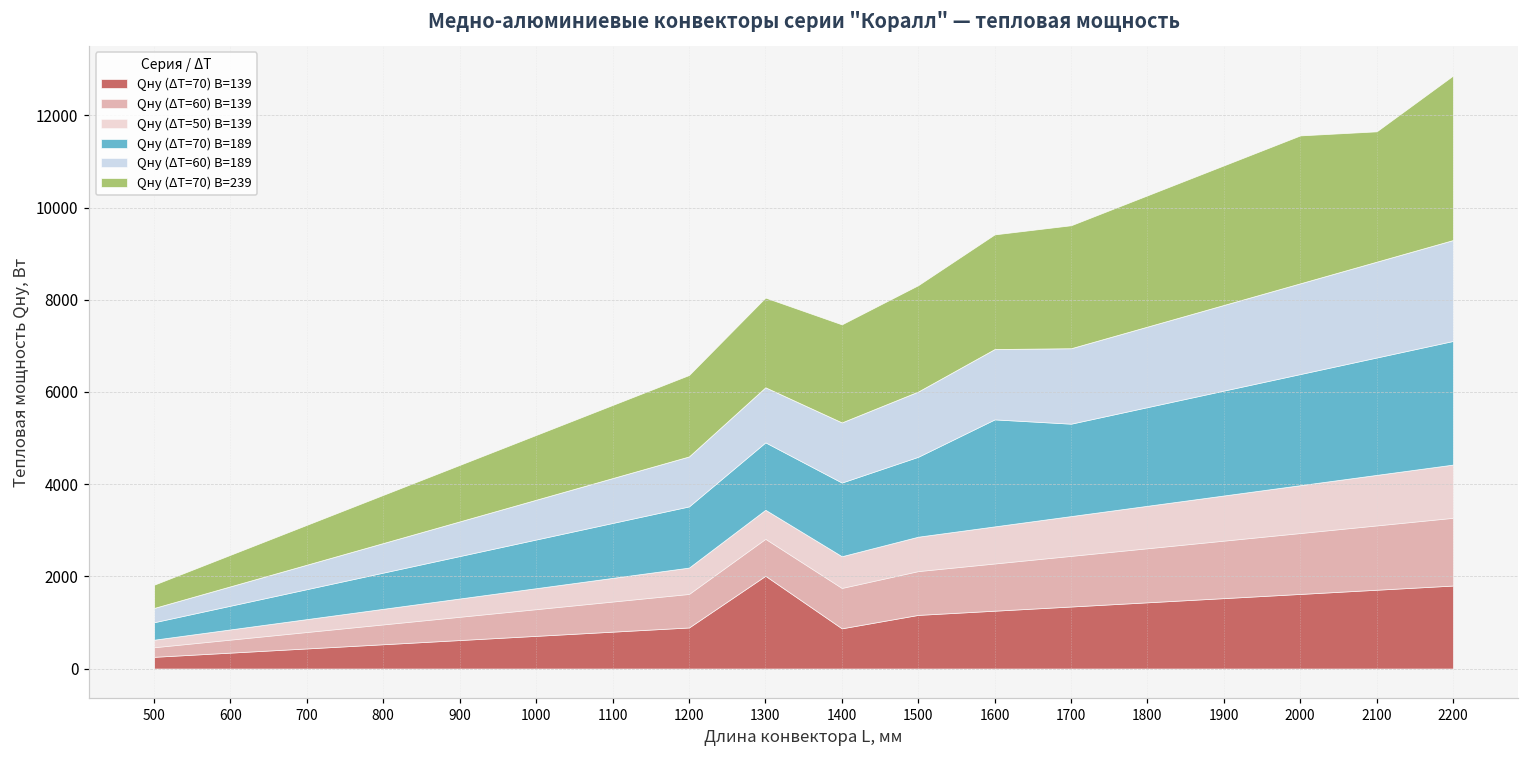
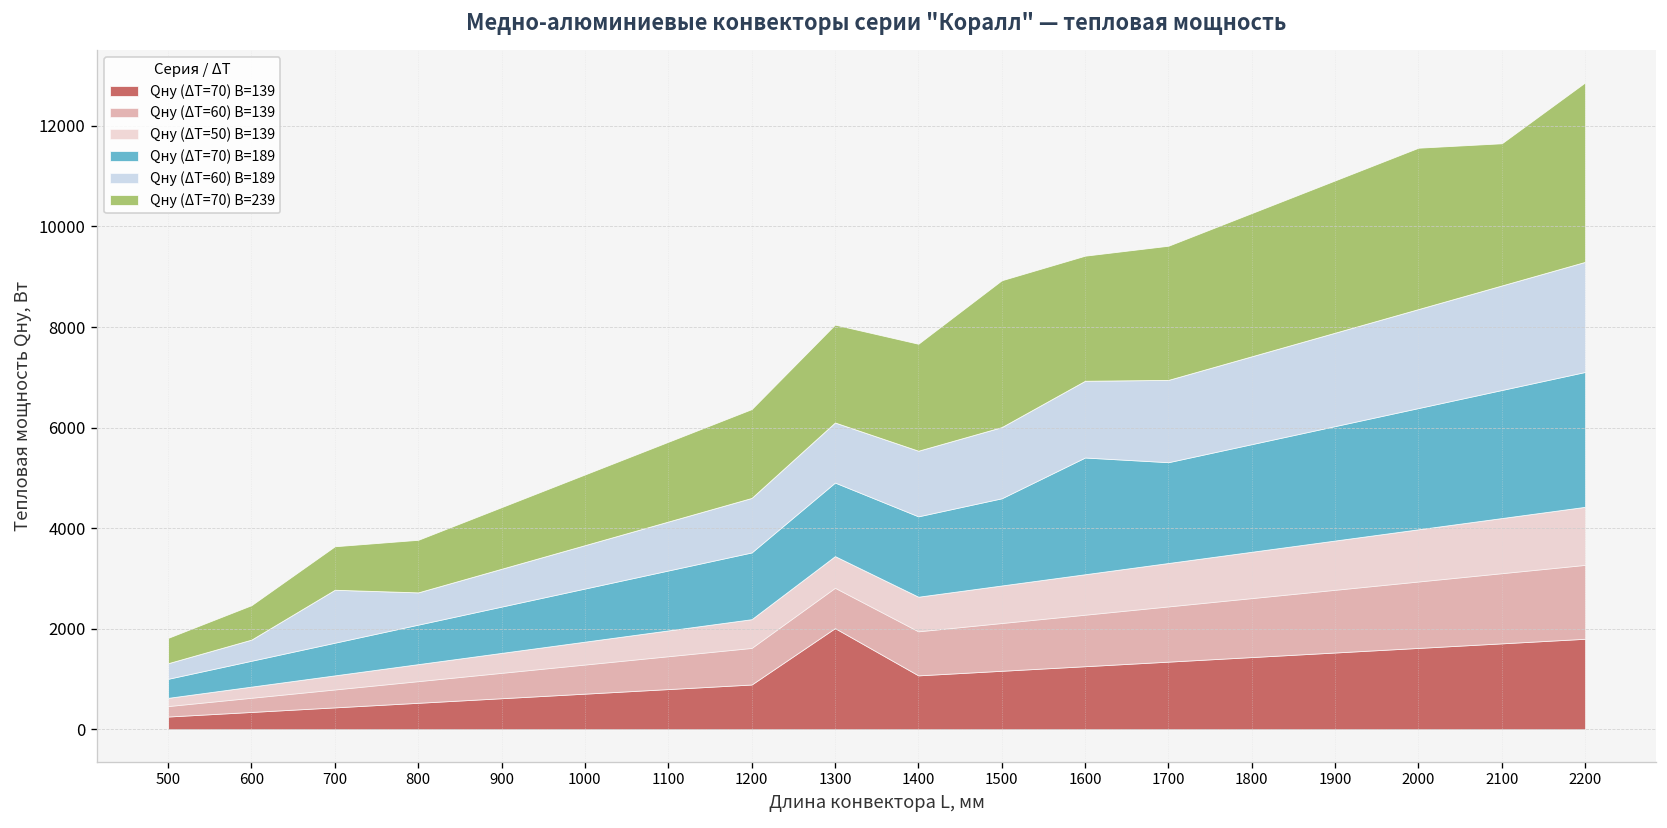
  {
    "Qну (ΔT=70) B=139": {
      "500": 300,
      "600": 300,
      "700": 400,
      "800": 500,
      "900": 600,
      "1000": 700,
      "1100": 800,
      "1200": 900,
      "1300": 2000,
-     "1400": 900,
+     "1400": 1100,
      "1500": 1200,
      "1600": 1300,
      "1700": 1300,
      "1800": 1400,
      "1900": 1500,
      "2000": 1600,
      "2100": 1700,
      "2200": 1800
    },
    "Qну (ΔT=70) B=189": {
      "500": 400,
      "600": 500,
      "700": 700,
      "800": 800,
      "900": 900,
      "1000": 1100,
      "1100": 1200,
      "1200": 1300,
      "1300": 1500,
      "1400": 1600,
      "1500": 1700,
      "1600": 2300,
      "1700": 2000,
      "1800": 2100,
      "1900": 2300,
      "2000": 2400,
      "2100": 2500,
      "2200": 2700
    },
    "Qну (ΔT=60) B=189": {
      "500": 300,
      "600": 400,
-     "700": 500,
+     "700": 1100,
      "800": 600,
      "900": 800,
      "1000": 900,
      "1100": 1000,
      "1200": 1100,
      "1300": 1200,
      "1400": 1300,
      "1500": 1400,
      "1600": 1500,
      "1700": 1600,
      "1800": 1700,
      "1900": 1900,
      "2000": 2000,
      "2100": 2100,
      "2200": 2200
    },
    "Qну (ΔT=70) B=239": {
      "500": 500,
      "600": 700,
      "700": 900,
      "800": 1000,
      "900": 1200,
      "1000": 1400,
      "1100": 1600,
      "1200": 1800,
      "1300": 1900,
      "1400": 2100,
-     "1500": 2300,
+     "1500": 2900,
      "1600": 2500,
      "1700": 2700,
      "1800": 2800,
      "1900": 3000,
      "2000": 3200,
      "2100": 2800,
      "2200": 3600
    }
  }
